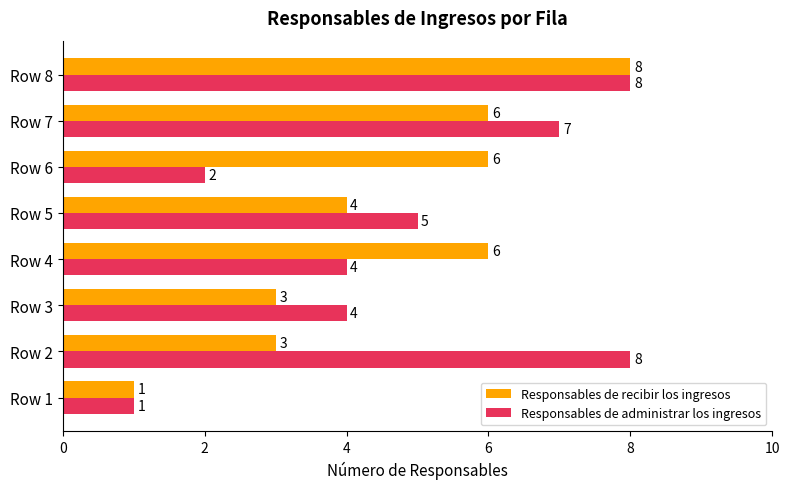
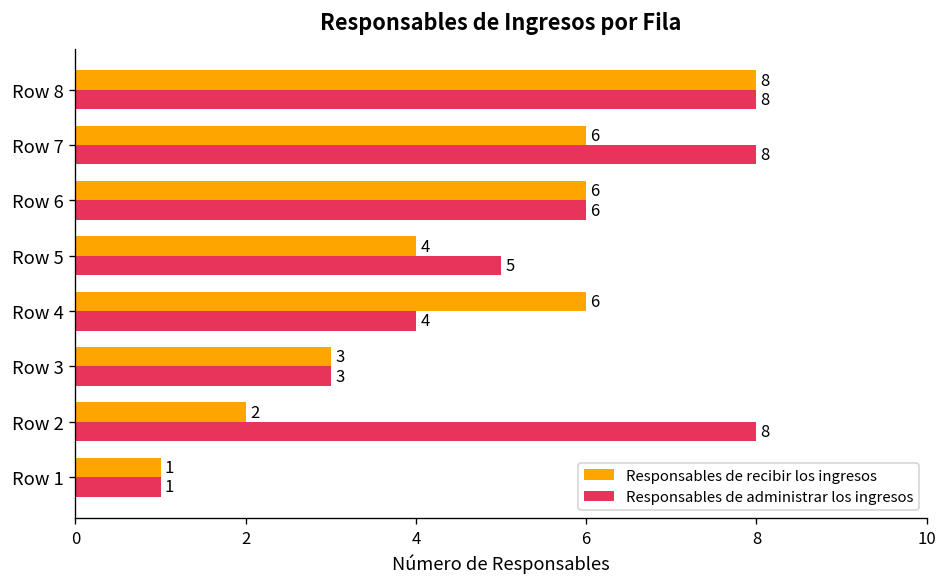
  {
    "Responsables de recibir los ingresos": {
      "Row 8": 8,
      "Row 7": 6,
      "Row 6": 6,
      "Row 5": 4,
      "Row 4": 6,
      "Row 3": 3,
-     "Row 2": 3,
+     "Row 2": 2,
      "Row 1": 1
    },
    "Responsables de administrar los ingresos": {
      "Row 8": 8,
-     "Row 7": 7,
-     "Row 6": 2,
+     "Row 7": 8,
+     "Row 6": 6,
      "Row 5": 5,
      "Row 4": 4,
-     "Row 3": 4,
+     "Row 3": 3,
      "Row 2": 8,
      "Row 1": 1
    }
  }
